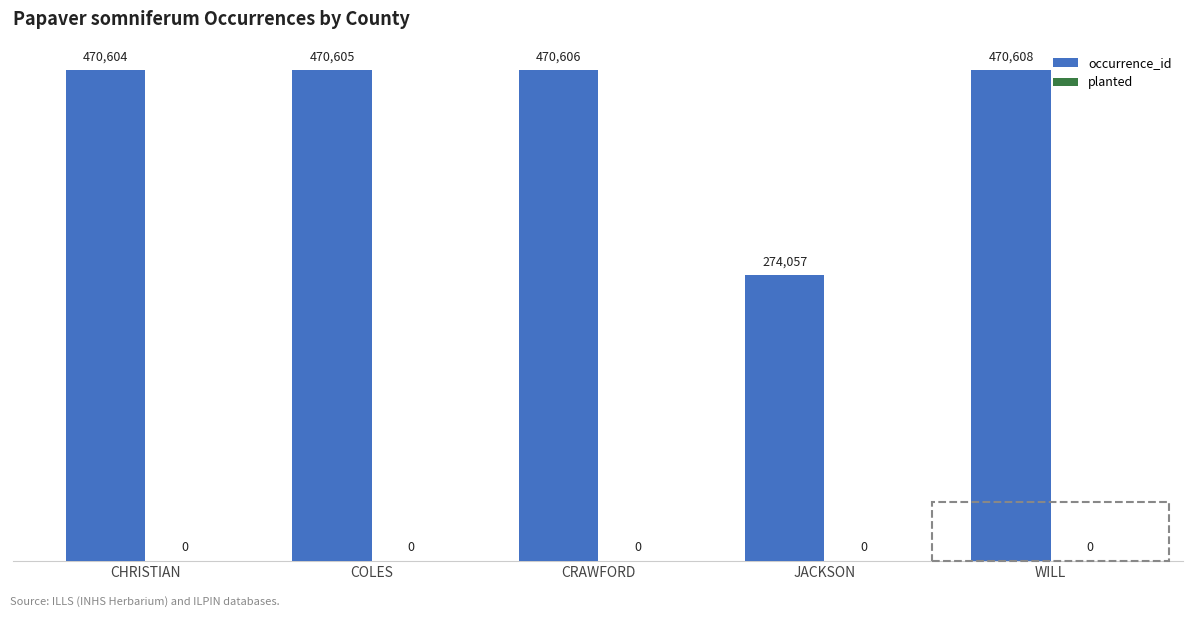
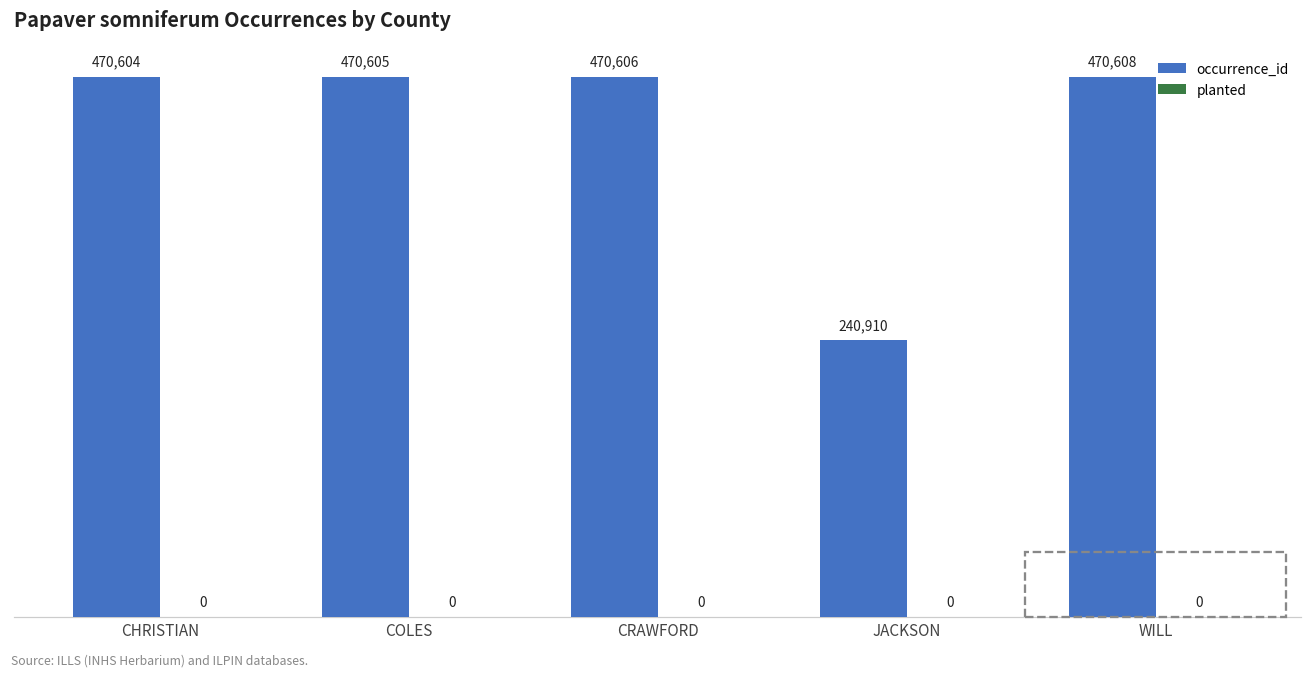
  {
    "occurrence_id": {
      "CHRISTIAN": "470,604",
      "COLES": "470,605",
      "CRAWFORD": "470,606",
-     "JACKSON": "274,057",
+     "JACKSON": "240,910",
      "WILL": "470,608"
    },
    "planted": {
      "CHRISTIAN": "0",
      "COLES": "0",
      "CRAWFORD": "0",
      "JACKSON": "0",
      "WILL": "0"
    }
  }
